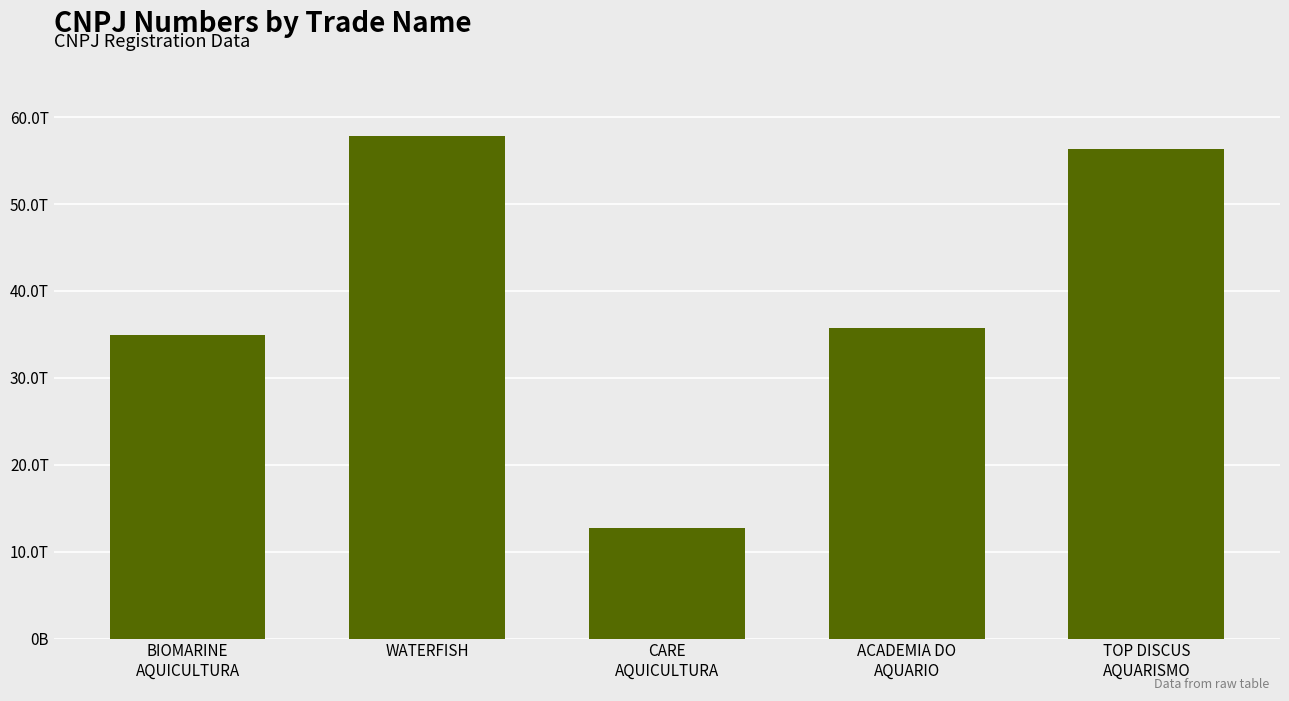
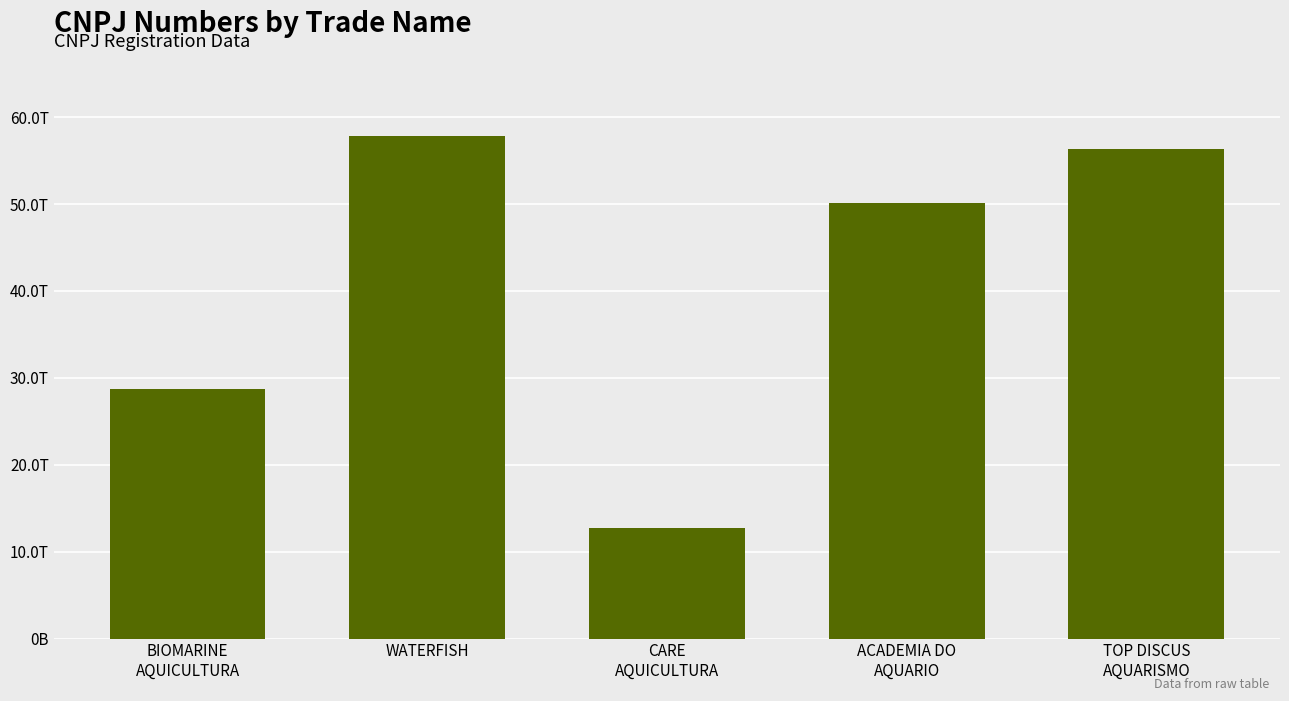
  {
-   "BIOMARINE AQUICULTURA": "35T",
+   "BIOMARINE AQUICULTURA": "29T",
    "WATERFISH": "58T",
    "CARE AQUICULTURA": "13T",
-   "ACADEMIA DO AQUARIO": "36T",
+   "ACADEMIA DO AQUARIO": "50T",
    "TOP DISCUS AQUARISMO": "56T"
  }
